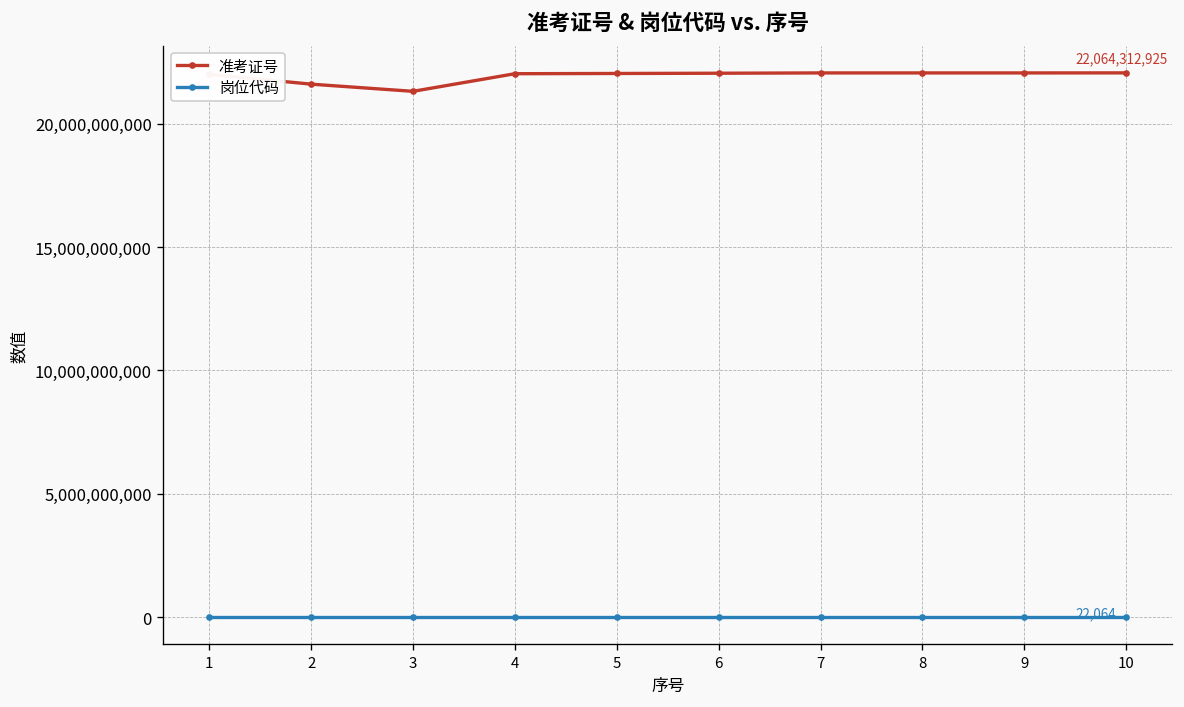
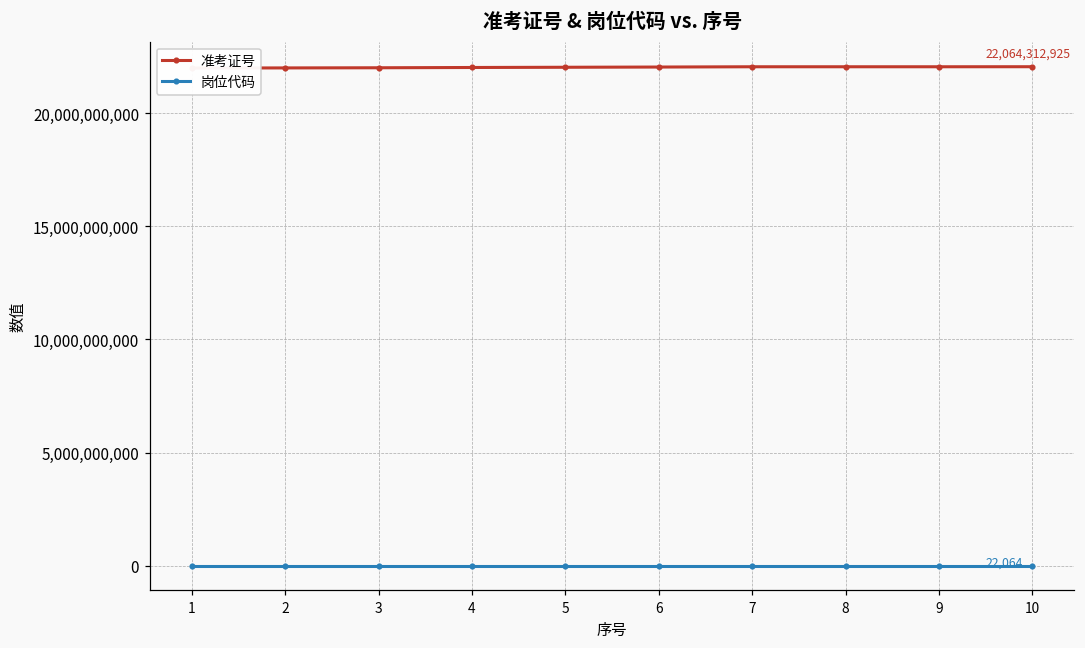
  {
    "准考证号": {
-     "2": "21,600,000,000",
-     "3": "21,300,000,000",
+     "2": "22,000,000,000",
+     "3": "22,000,000,000",
      "4": "22,000,000,000",
      "5": "22,000,000,000",
      "6": "22,100,000,000",
      "7": "22,100,000,000",
      "8": "22,100,000,000",
      "9": "22,100,000,000"
    },
    "岗位代码": {
      "10": "22,064"
    }
  }
